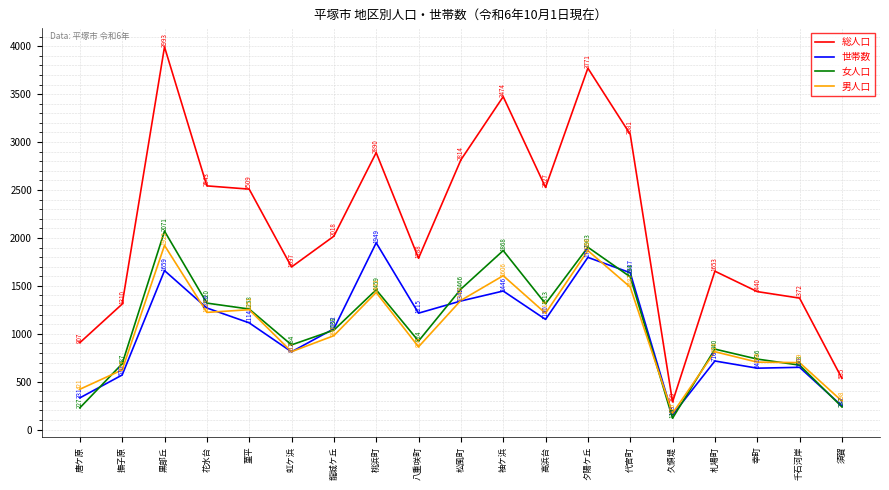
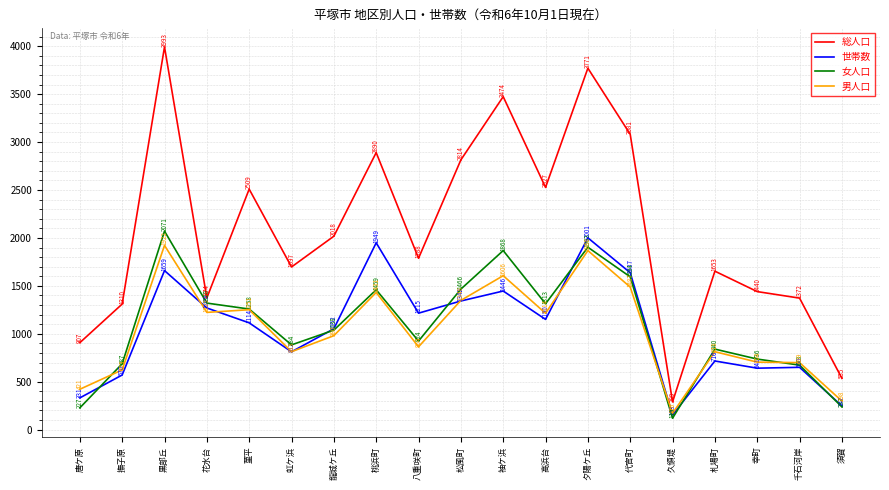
  {
    "総人口": {
      "唐ケ原": 907,
      "撫子原": 1310,
      "黒部丘": 3993,
-     "花水台": 2543,
+     "花水台": 1374,
      "菫平": 2509,
      "虹ケ浜": 1697,
      "龍城ケ丘": 2018,
      "桃浜町": 2890,
      "八重咲町": 1788,
      "松風町": 2814,
      "袖ケ浜": 3474,
      "高浜台": 2527,
      "夕陽ケ丘": 3771,
      "代官町": 3081,
      "久領堤": 289,
      "札場町": 1653,
      "幸町": 1440,
      "千石河岸": 1372,
      "須賀": 535
    },
    "世帯数": {
      "黒部丘": 1659,
      "桃浜町": 1949,
      "八重咲町": 1215,
-     "夕陽ケ丘": 1797
+     "夕陽ケ丘": 2001
    },
    "女人口": {
      "黒部丘": 2071,
      "袖ケ浜": 1868
    },
    "男人口": {
      "袖ケ浜": 1606
    }
  }
